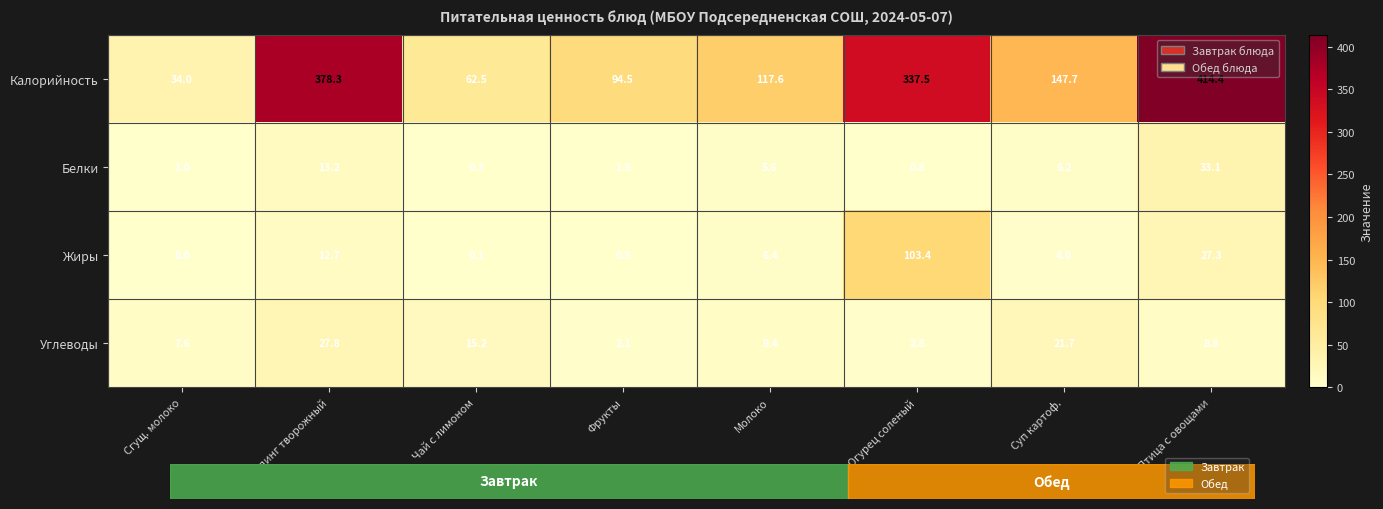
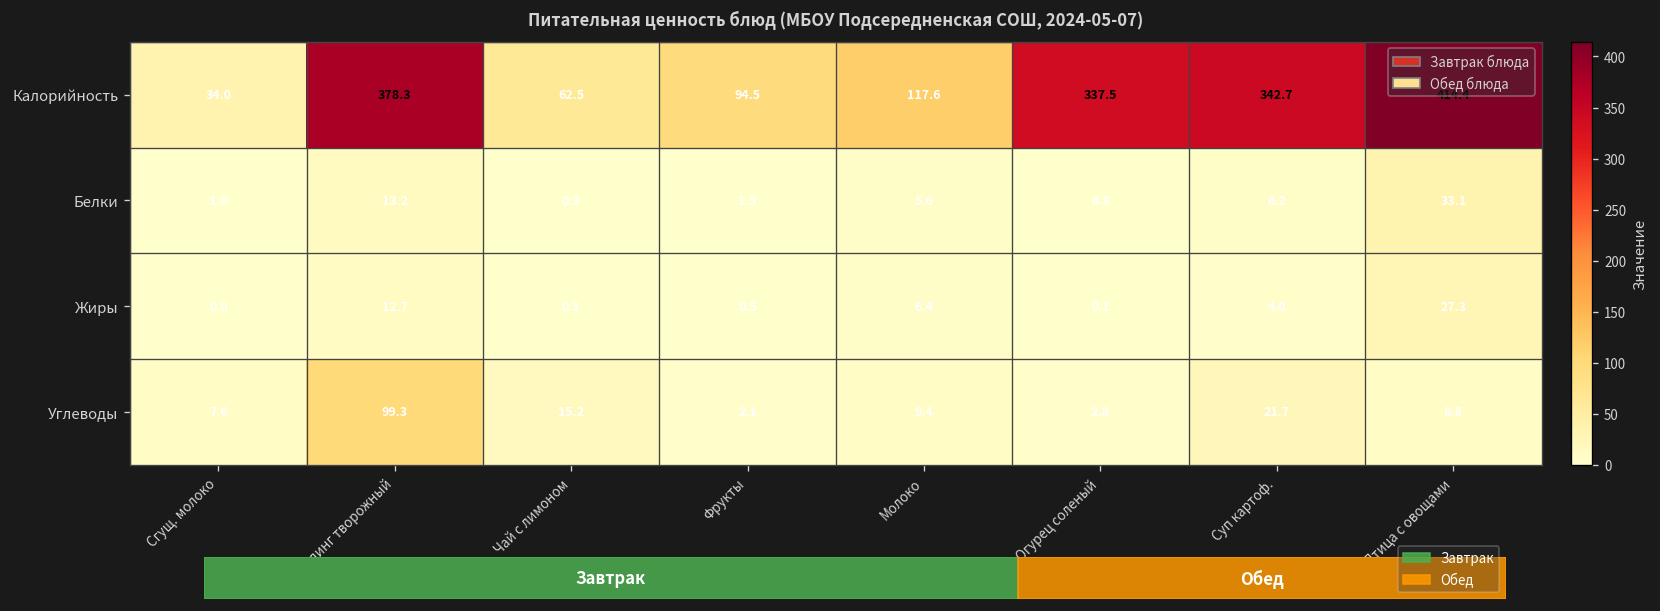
  {
    "Калорийность": {
      "Сгущ. молоко": 34.0,
      "Пудинг творожный": 378.3,
      "Чай с лимоном": 62.5,
      "Фрукты": 94.5,
      "Молоко": 117.6,
      "Огурец соленый": 337.5,
-     "Суп картоф.": 147.7
+     "Суп картоф.": 342.7
    },
    "Белки": {
      "Сгущ. молоко": 1.0,
      "Пудинг творожный": 13.2,
      "Чай с лимоном": 0.3,
      "Фрукты": 1.5,
      "Молоко": 5.6,
      "Огурец соленый": 0.8,
      "Суп картоф.": 6.2,
      "Птица с овощами": 33.1
    },
    "Жиры": {
      "Сгущ. молоко": 0.0,
      "Пудинг творожный": 12.7,
      "Чай с лимоном": 0.1,
      "Фрукты": 0.5,
      "Молоко": 6.4,
-     "Огурец соленый": 103.4,
+     "Огурец соленый": 0.1,
      "Суп картоф.": 4.0,
      "Птица с овощами": 27.3
    },
    "Углеводы": {
      "Сгущ. молоко": 7.6,
-     "Пудинг творожный": 27.8,
+     "Пудинг творожный": 99.3,
      "Чай с лимоном": 15.2,
      "Фрукты": 2.1,
      "Молоко": 9.4,
      "Огурец соленый": 2.8,
      "Суп картоф.": 21.7,
      "Птица с овощами": 8.8
    }
  }
